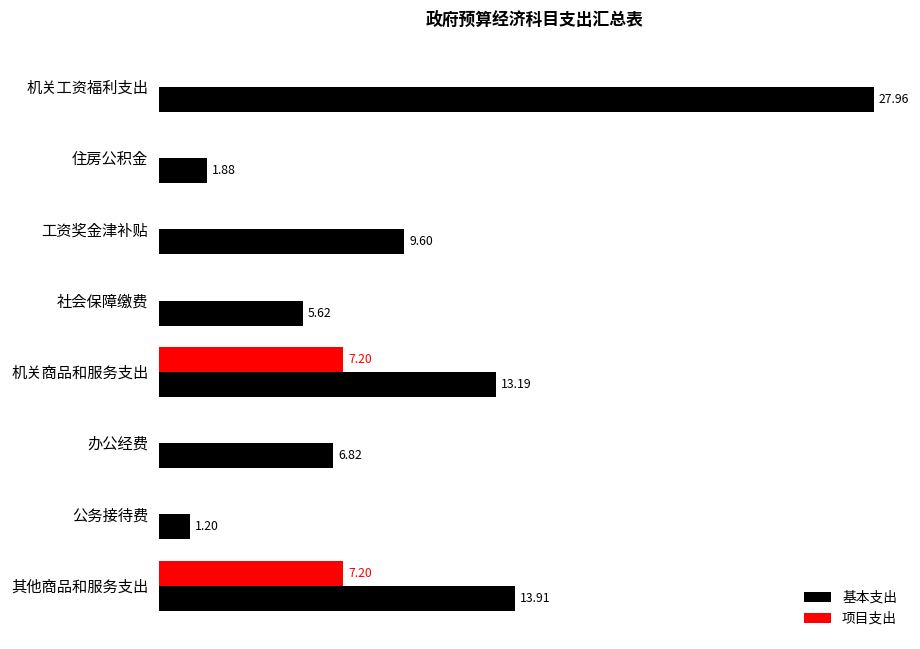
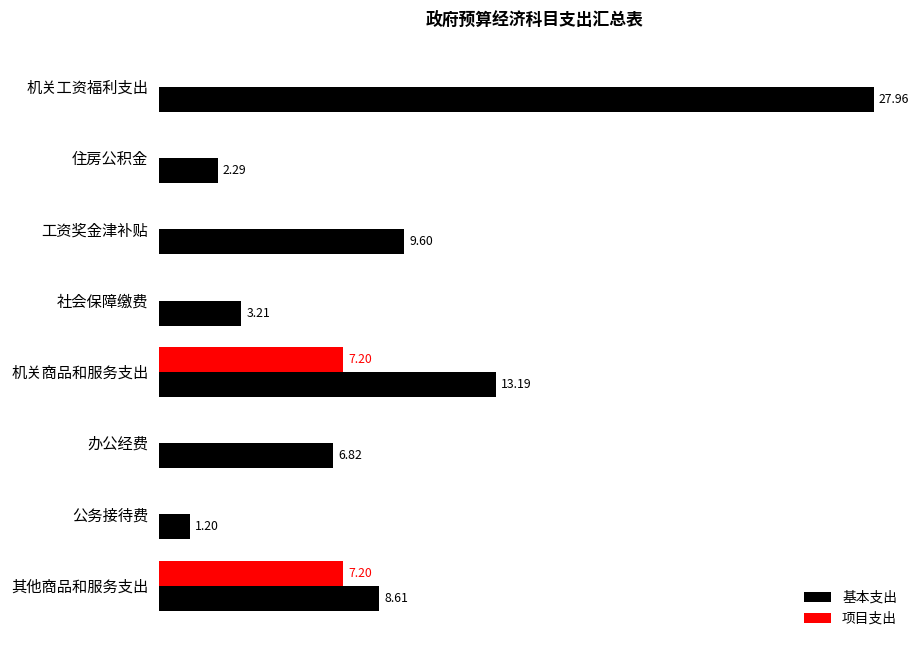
  {
    "基本支出": {
      "机关工资福利支出": 27.96,
-     "住房公积金": 1.88,
+     "住房公积金": 2.29,
      "工资奖金津补贴": 9.60,
-     "社会保障缴费": 5.62,
+     "社会保障缴费": 3.21,
      "机关商品和服务支出": 13.19,
      "办公经费": 6.82,
      "公务接待费": 1.20,
-     "其他商品和服务支出": 13.91
+     "其他商品和服务支出": 8.61
    },
    "项目支出": {
      "机关商品和服务支出": 7.20,
      "其他商品和服务支出": 7.20
    }
  }
